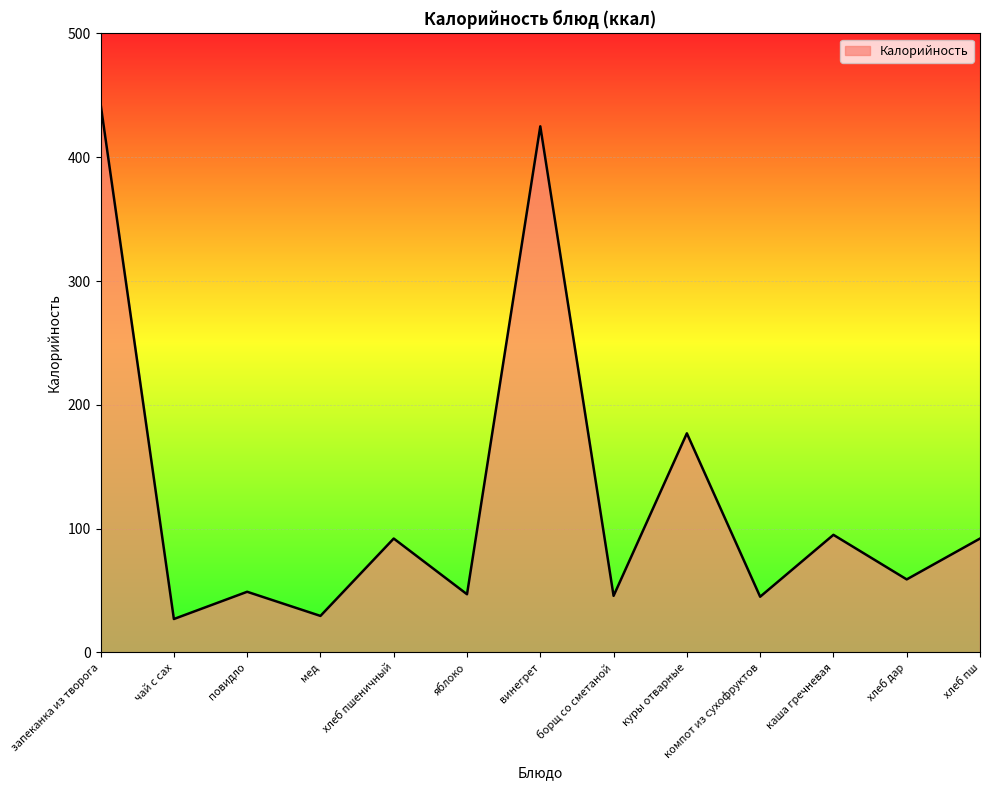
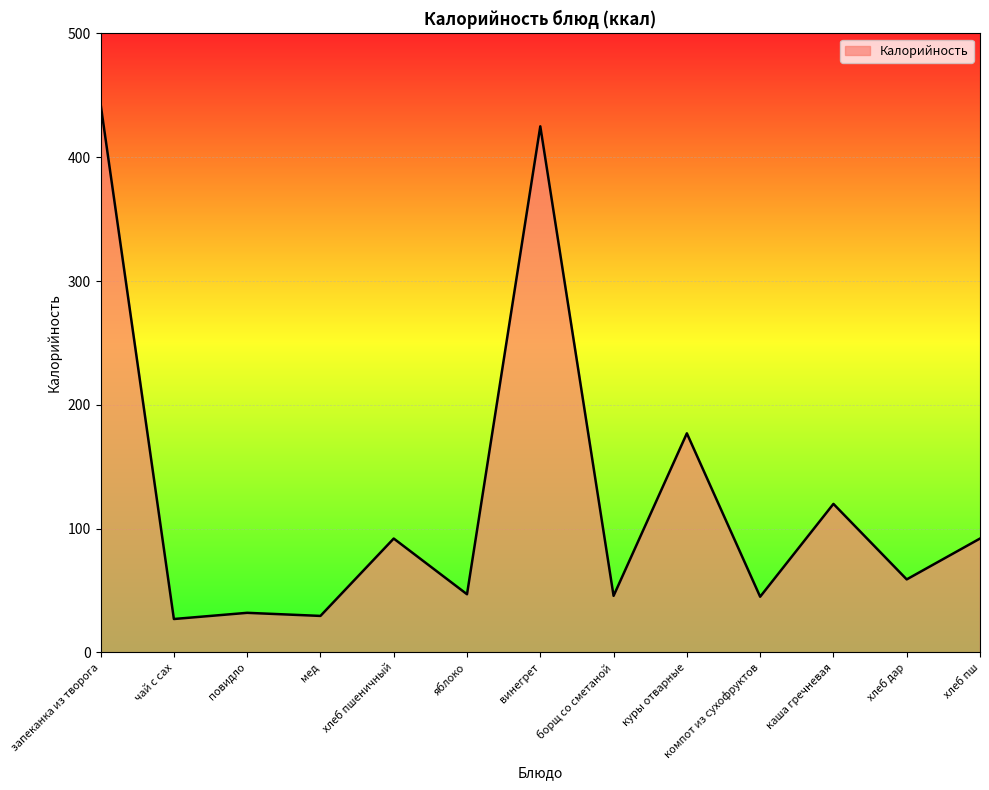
  {
    "запеканка из творога": 443,
    "чай с сах": 27,
-   "повидло": 49,
+   "повидло": 32,
    "мед": 30,
    "хлеб пшеничный": 92,
    "яблоко": 47,
    "винегрет": 425,
    "борщ со сметаной": 46,
    "куры отварные": 177,
    "компот из сухофруктов": 45,
-   "каша гречневая": 95,
+   "каша гречневая": 120,
    "хлеб дар": 59,
    "хлеб пш": 92
  }
